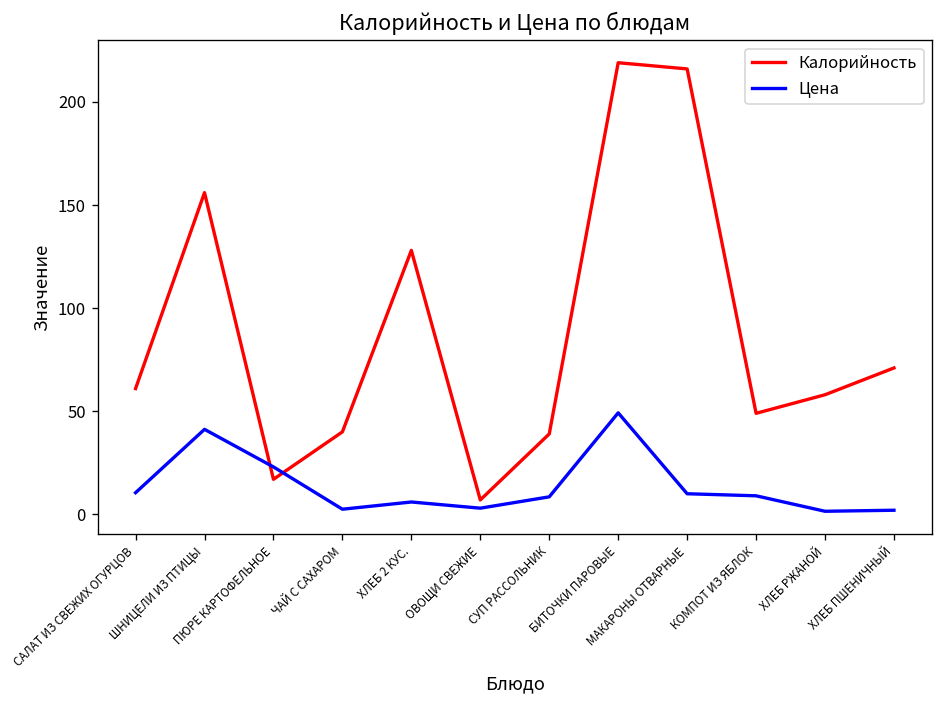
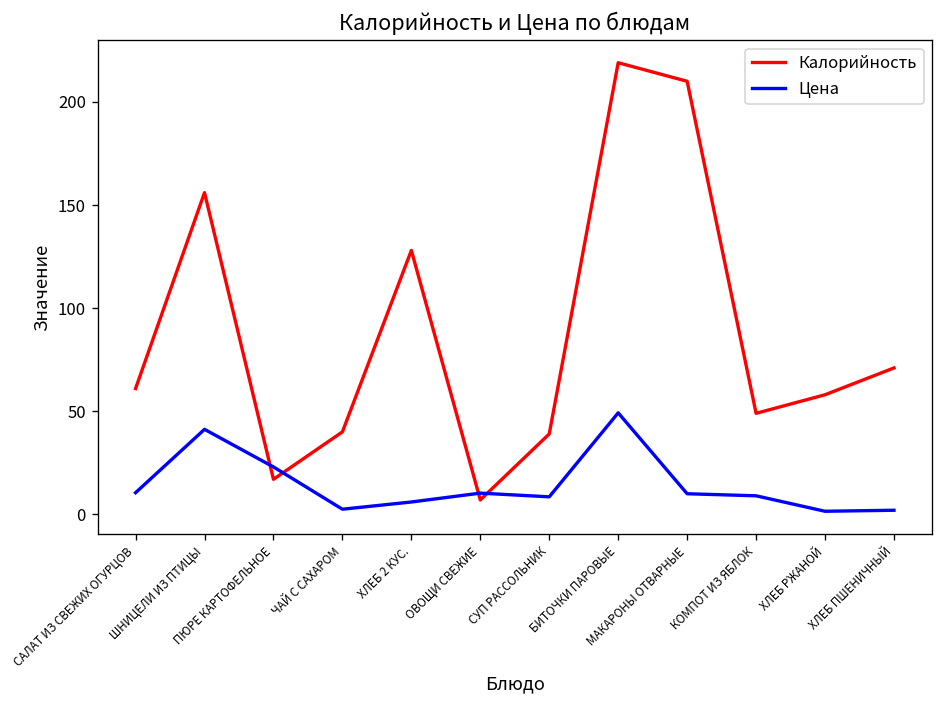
  {
    "Калорийность": {
      "САЛАТ ИЗ СВЕЖИХ ОГУРЦОВ": 61,
      "ШНИЦЕЛИ ИЗ ПТИЦЫ": 156,
      "ПЮРЕ КАРТОФЕЛЬНОЕ": 17,
      "ЧАЙ С САХАРОМ": 40,
      "ХЛЕБ 2 КУС.": 128,
      "ОВОЩИ СВЕЖИЕ": 7,
      "СУП РАССОЛЬНИК": 39,
      "БИТОЧКИ ПАРОВЫЕ": 219,
-     "МАКАРОНЫ ОТВАРНЫЕ": 216,
+     "МАКАРОНЫ ОТВАРНЫЕ": 210,
      "КОМПОТ ИЗ ЯБЛОК": 49,
      "ХЛЕБ РЖАНОЙ": 58,
      "ХЛЕБ ПШЕНИЧНЫЙ": 71
    },
    "Цена": {
      "САЛАТ ИЗ СВЕЖИХ ОГУРЦОВ": 11,
      "ШНИЦЕЛИ ИЗ ПТИЦЫ": 41,
      "ПЮРЕ КАРТОФЕЛЬНОЕ": 23,
      "ЧАЙ С САХАРОМ": 3,
      "ХЛЕБ 2 КУС.": 6,
-     "ОВОЩИ СВЕЖИЕ": 3,
+     "ОВОЩИ СВЕЖИЕ": 10,
      "СУП РАССОЛЬНИК": 9,
      "БИТОЧКИ ПАРОВЫЕ": 49,
      "МАКАРОНЫ ОТВАРНЫЕ": 10,
      "КОМПОТ ИЗ ЯБЛОК": 9,
      "ХЛЕБ РЖАНОЙ": 2,
      "ХЛЕБ ПШЕНИЧНЫЙ": 2
    }
  }
